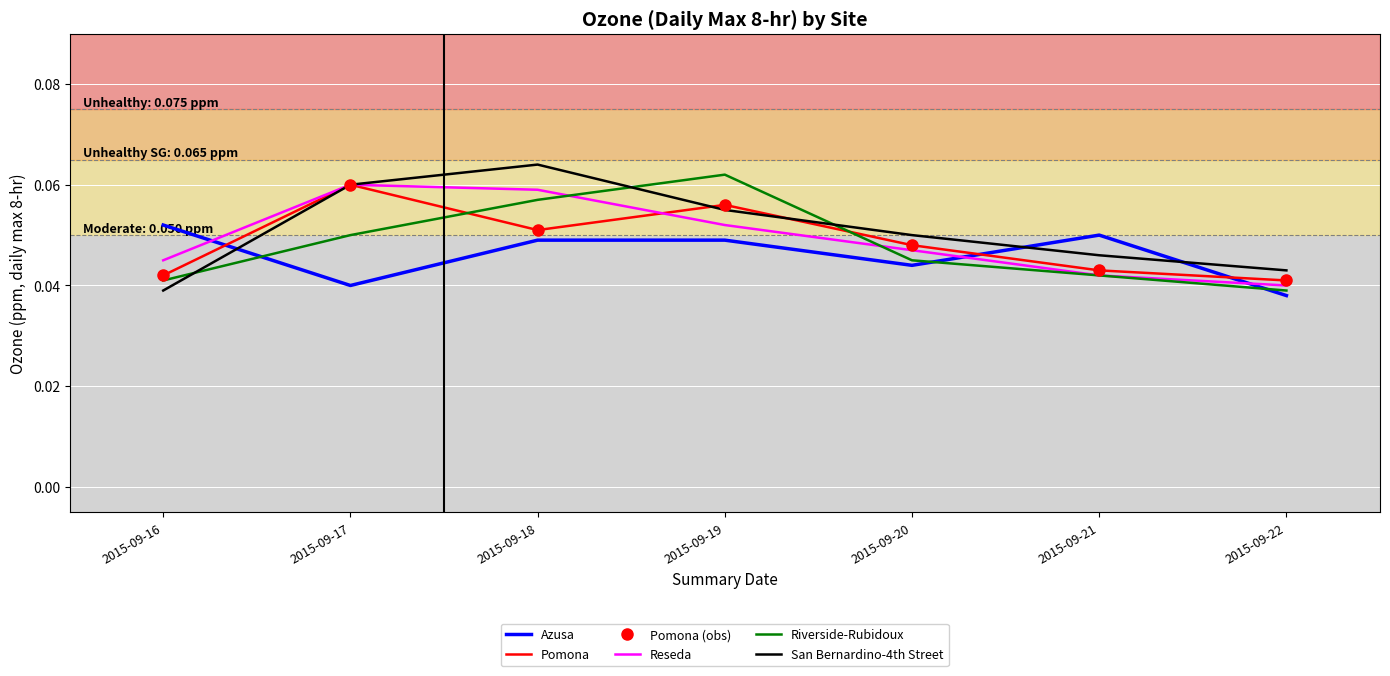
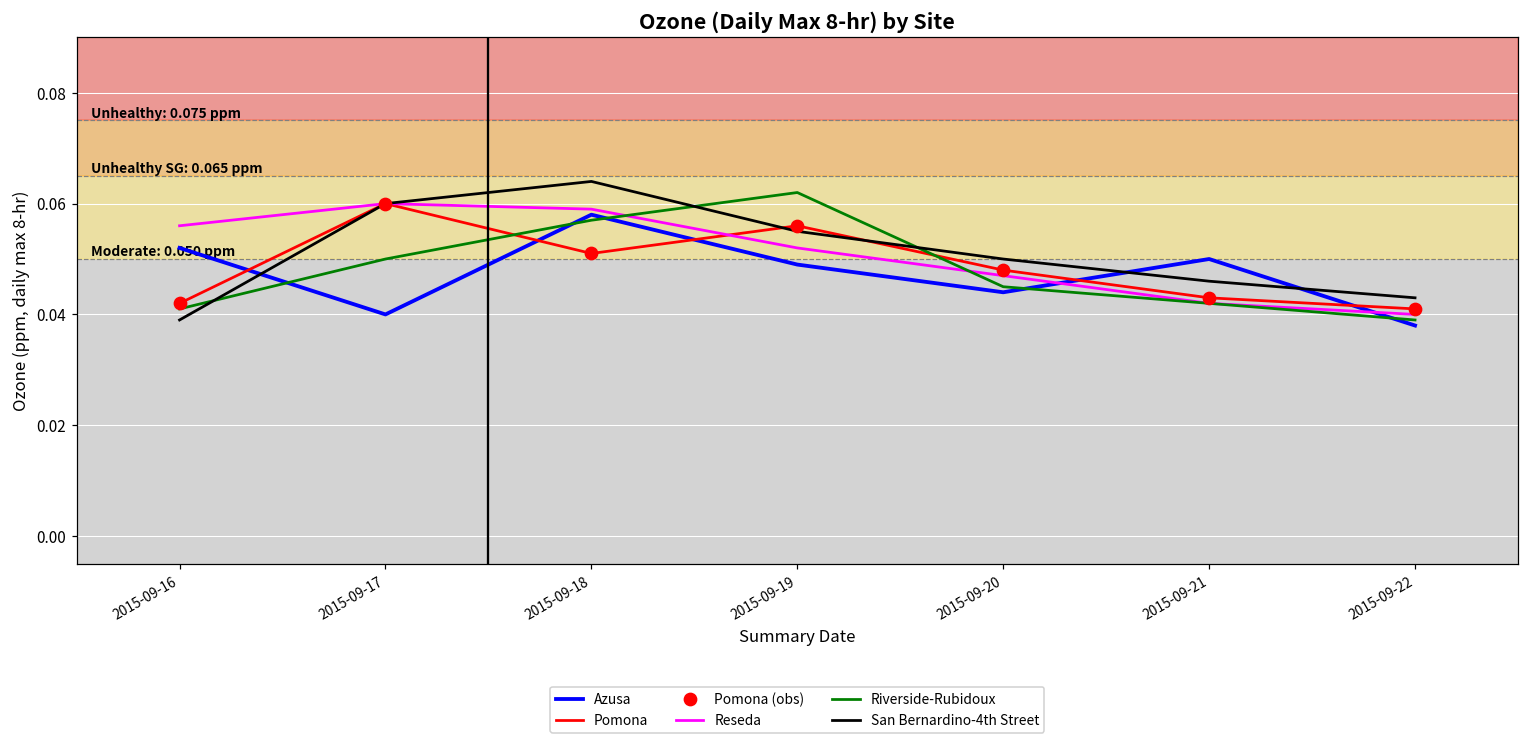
  {
    "Azusa": {
      "2015-09-17": 0.040,
-     "2015-09-18": 0.049,
+     "2015-09-18": 0.058,
      "2015-09-19": 0.049,
      "2015-09-20": 0.044,
      "2015-09-21": 0.050,
      "2015-09-22": 0.038
    },
    "Pomona (obs)": {
      "2015-09-16": 0.042,
      "2015-09-18": 0.051,
      "2015-09-19": 0.056,
      "2015-09-20": 0.048,
      "2015-09-21": 0.043,
      "2015-09-22": 0.041
    },
    "Reseda": {
-     "2015-09-16": 0.045,
+     "2015-09-16": 0.056,
      "2015-09-18": 0.059,
      "2015-09-19": 0.052,
      "2015-09-20": 0.047,
      "2015-09-22": 0.040
    },
    "Riverside-Rubidoux": {
      "2015-09-16": 0.041,
      "2015-09-17": 0.050,
      "2015-09-18": 0.057,
      "2015-09-19": 0.062,
      "2015-09-20": 0.045,
      "2015-09-22": 0.039
    },
    "San Bernardino-4th Street": {
      "2015-09-16": 0.039,
      "2015-09-18": 0.064,
      "2015-09-19": 0.055,
      "2015-09-20": 0.050,
      "2015-09-21": 0.046,
      "2015-09-22": 0.043
    }
  }
